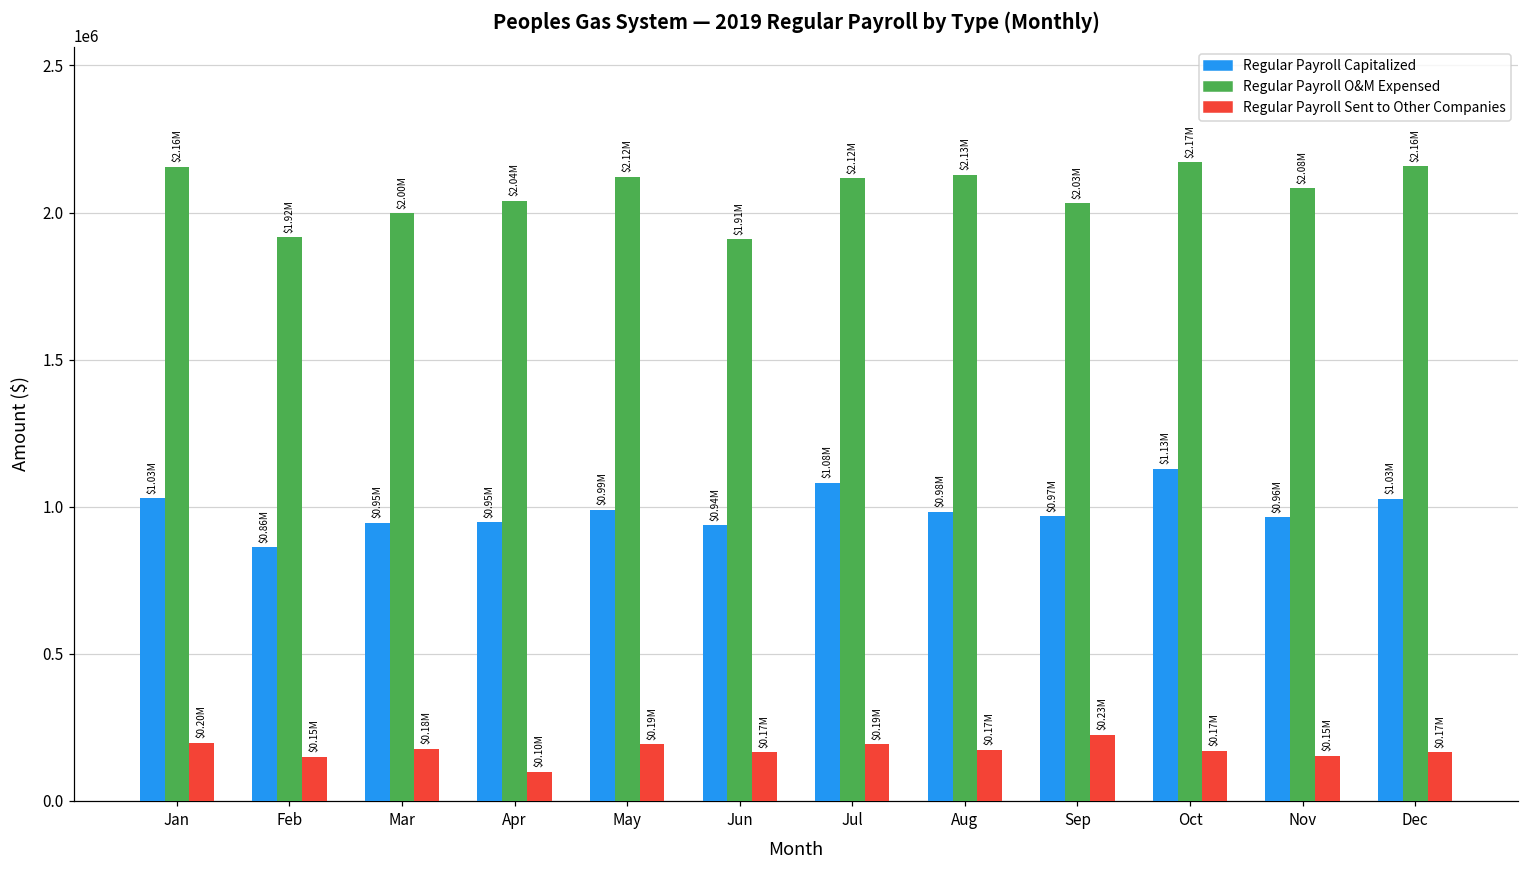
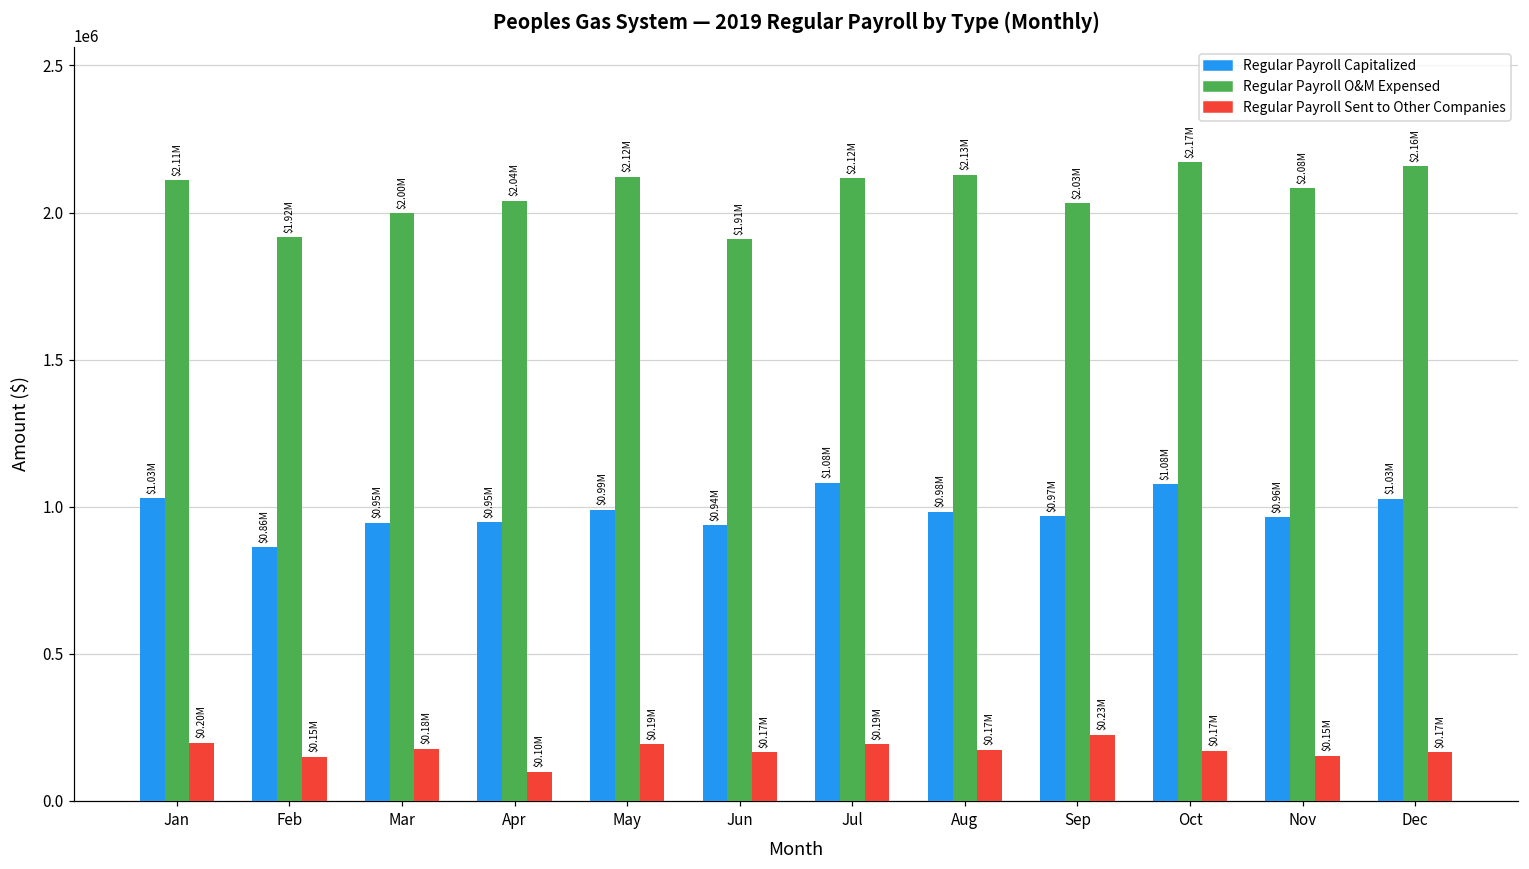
  {
    "Regular Payroll Capitalized": {
      "Jan": "$1.03M",
      "Feb": "$0.86M",
      "Mar": "$0.95M",
      "Apr": "$0.95M",
      "May": "$0.99M",
      "Jun": "$0.94M",
      "Jul": "$1.08M",
      "Aug": "$0.98M",
      "Sep": "$0.97M",
-     "Oct": "$1.13M",
+     "Oct": "$1.08M",
      "Nov": "$0.96M",
      "Dec": "$1.03M"
    },
    "Regular Payroll O&M Expensed": {
-     "Jan": "$2.16M",
+     "Jan": "$2.11M",
      "Feb": "$1.92M",
      "Mar": "$2.00M",
      "Apr": "$2.04M",
      "May": "$2.12M",
      "Jun": "$1.91M",
      "Jul": "$2.12M",
      "Aug": "$2.13M",
      "Sep": "$2.03M",
      "Oct": "$2.17M",
      "Nov": "$2.08M",
      "Dec": "$2.16M"
    },
    "Regular Payroll Sent to Other Companies": {
      "Jan": "$0.20M",
      "Feb": "$0.15M",
      "Mar": "$0.18M",
      "Apr": "$0.10M",
      "May": "$0.19M",
      "Jun": "$0.17M",
      "Jul": "$0.19M",
      "Aug": "$0.17M",
      "Sep": "$0.23M",
      "Oct": "$0.17M",
      "Nov": "$0.15M",
      "Dec": "$0.17M"
    }
  }
